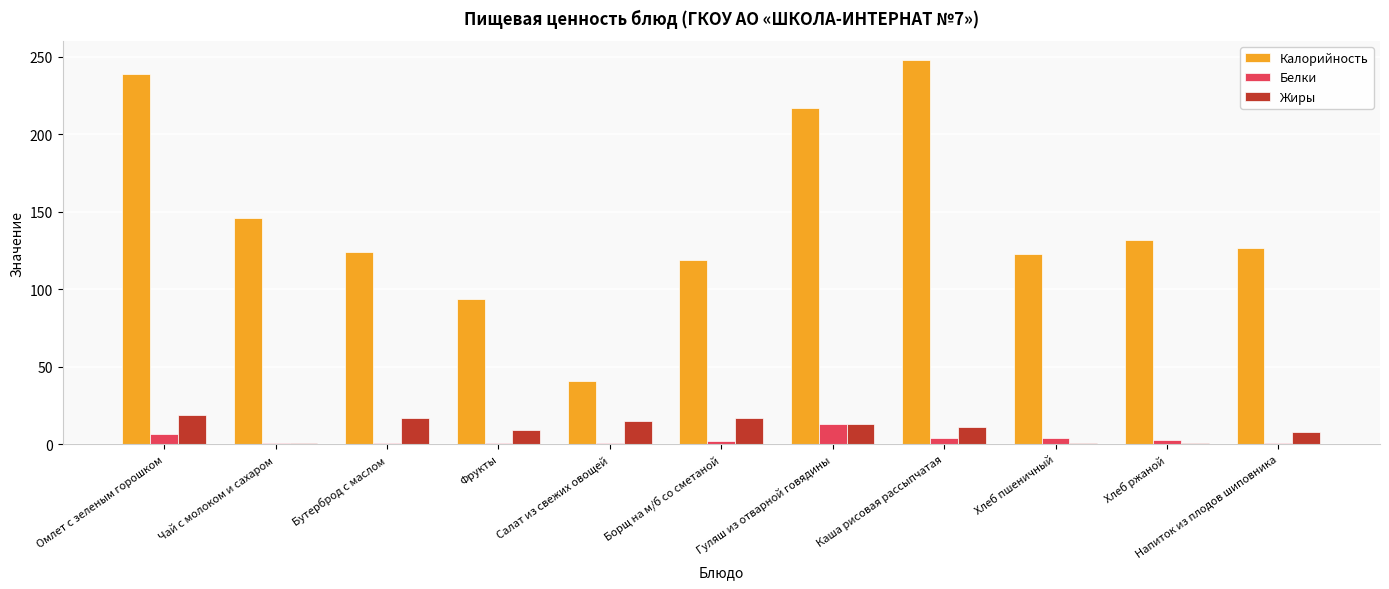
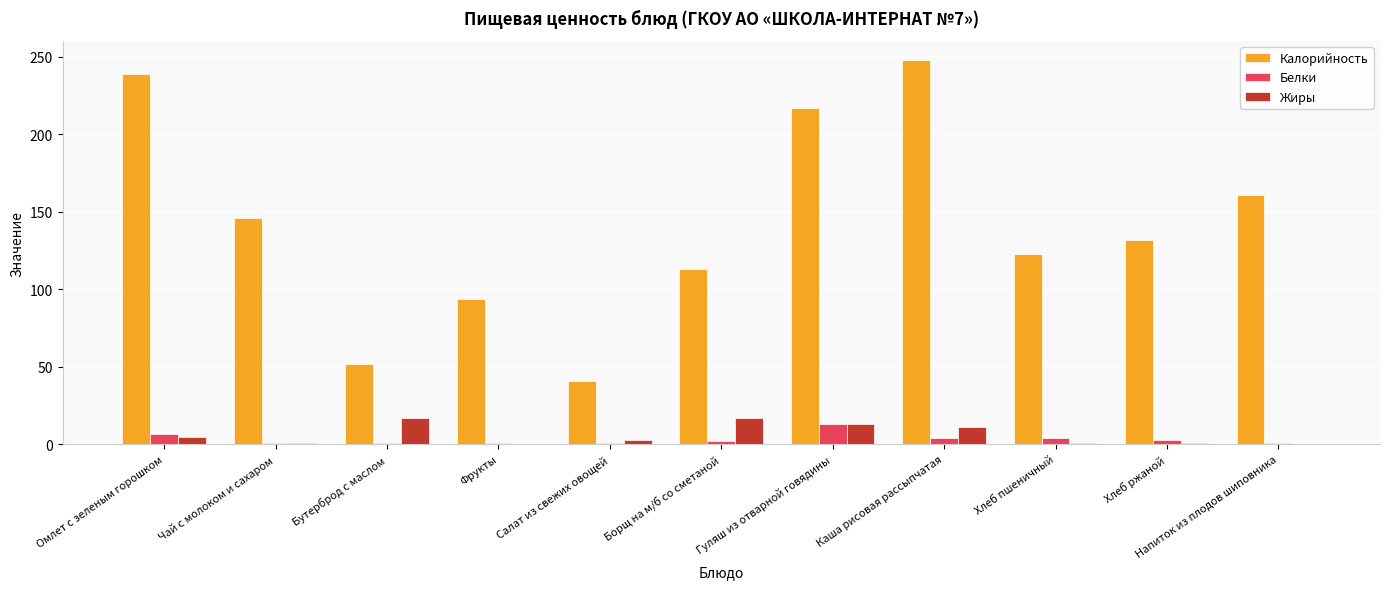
  {
    "Калорийность": {
      "Омлет с зеленым горошком": 239,
      "Чай с молоком и сахаром": 146,
-     "Бутерброд с маслом": 124,
+     "Бутерброд с маслом": 52,
      "Фрукты": 94,
      "Салат из свежих овощей": 41,
-     "Борщ на м/б со сметаной": 119,
+     "Борщ на м/б со сметаной": 113,
      "Гуляш из отварной говядины": 217,
      "Каша рисовая рассыпчатая": 248,
      "Хлеб пшеничный": 123,
      "Хлеб ржаной": 132,
-     "Напиток из плодов шиповника": 127
+     "Напиток из плодов шиповника": 161
    },
    "Белки": {
      "Омлет с зеленым горошком": 7,
      "Борщ на м/б со сметаной": 2,
      "Гуляш из отварной говядины": 13,
      "Каша рисовая рассыпчатая": 4,
      "Хлеб пшеничный": 4,
      "Хлеб ржаной": 3
    },
    "Жиры": {
-     "Омлет с зеленым горошком": 19,
+     "Омлет с зеленым горошком": 5,
      "Бутерброд с маслом": 17,
-     "Фрукты": 9,
-     "Салат из свежих овощей": 15,
+     "Фрукты": 0,
+     "Салат из свежих овощей": 3,
      "Борщ на м/б со сметаной": 17,
      "Гуляш из отварной говядины": 13,
      "Каша рисовая рассыпчатая": 11,
-     "Напиток из плодов шиповника": 8
+     "Напиток из плодов шиповника": 0
    }
  }
